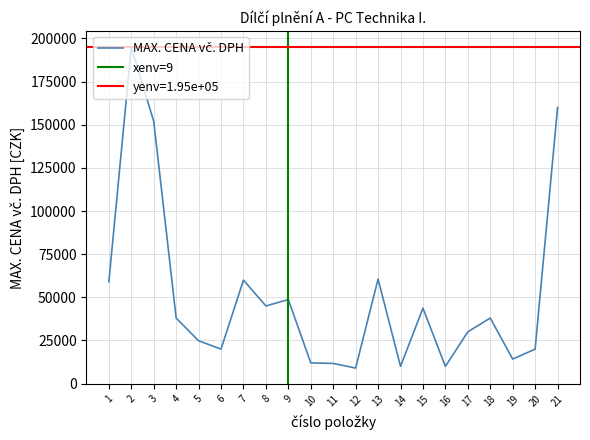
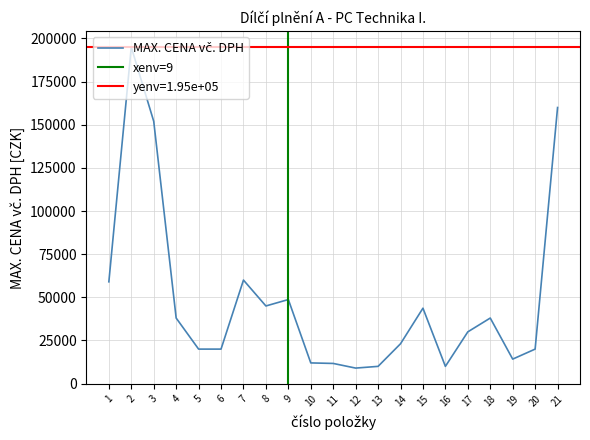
  {
    "1": 59000,
    "3": 152000,
    "4": 38000,
-   "5": 25000,
+   "5": 20000,
    "6": 20000,
    "7": 60000,
    "8": 45000,
    "9": 49000,
    "10": 12000,
    "11": 12000,
    "12": 9000,
-   "13": 61000,
-   "14": 10000,
+   "13": 10000,
+   "14": 23000,
    "15": 44000,
    "16": 10000,
    "17": 30000,
    "18": 38000,
    "19": 14000,
    "20": 20000,
    "21": 160000
  }
